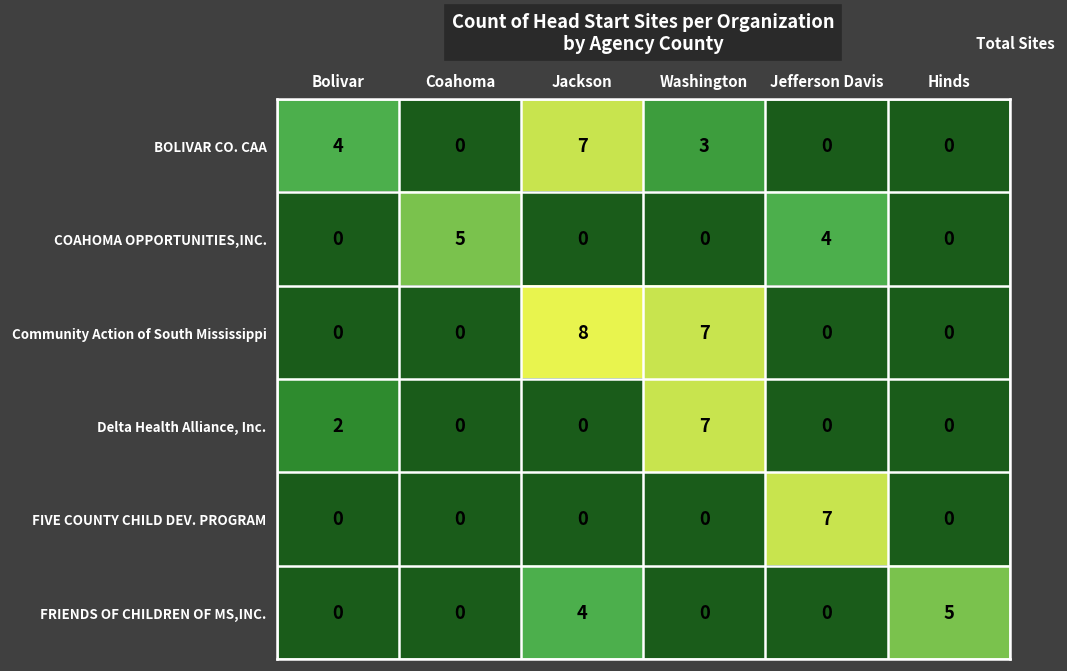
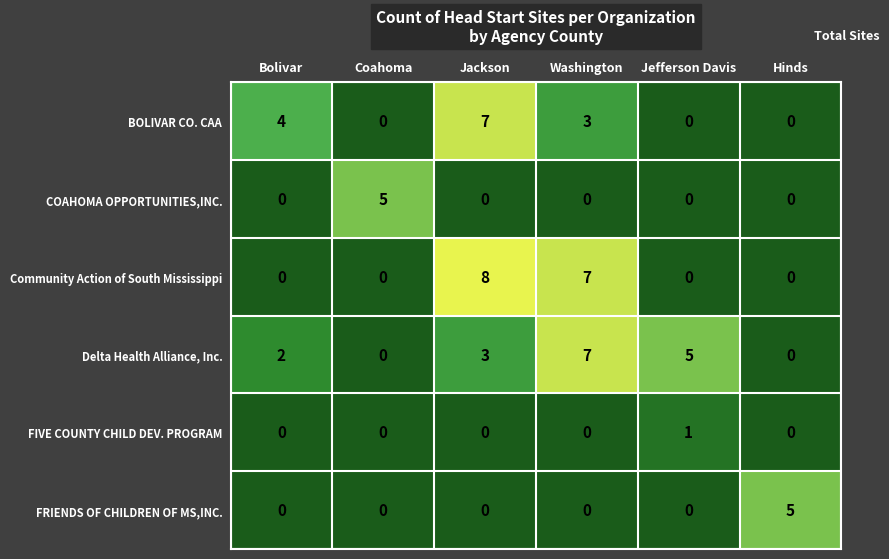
  {
    "BOLIVAR CO. CAA": {
      "Bolivar": 4,
      "Coahoma": 0,
      "Jackson": 7,
      "Washington": 3,
      "Jefferson Davis": 0,
      "Hinds": 0
    },
    "COAHOMA OPPORTUNITIES,INC.": {
      "Bolivar": 0,
      "Coahoma": 5,
      "Jackson": 0,
      "Washington": 0,
-     "Jefferson Davis": 4,
+     "Jefferson Davis": 0,
      "Hinds": 0
    },
    "Community Action of South Mississippi": {
      "Bolivar": 0,
      "Coahoma": 0,
      "Jackson": 8,
      "Washington": 7,
      "Jefferson Davis": 0,
      "Hinds": 0
    },
    "Delta Health Alliance, Inc.": {
      "Bolivar": 2,
      "Coahoma": 0,
-     "Jackson": 0,
+     "Jackson": 3,
      "Washington": 7,
-     "Jefferson Davis": 0,
+     "Jefferson Davis": 5,
      "Hinds": 0
    },
    "FIVE COUNTY CHILD DEV. PROGRAM": {
      "Bolivar": 0,
      "Coahoma": 0,
      "Jackson": 0,
      "Washington": 0,
-     "Jefferson Davis": 7,
+     "Jefferson Davis": 1,
      "Hinds": 0
    },
    "FRIENDS OF CHILDREN OF MS,INC.": {
      "Bolivar": 0,
      "Coahoma": 0,
-     "Jackson": 4,
+     "Jackson": 0,
      "Washington": 0,
      "Jefferson Davis": 0,
      "Hinds": 5
    }
  }
